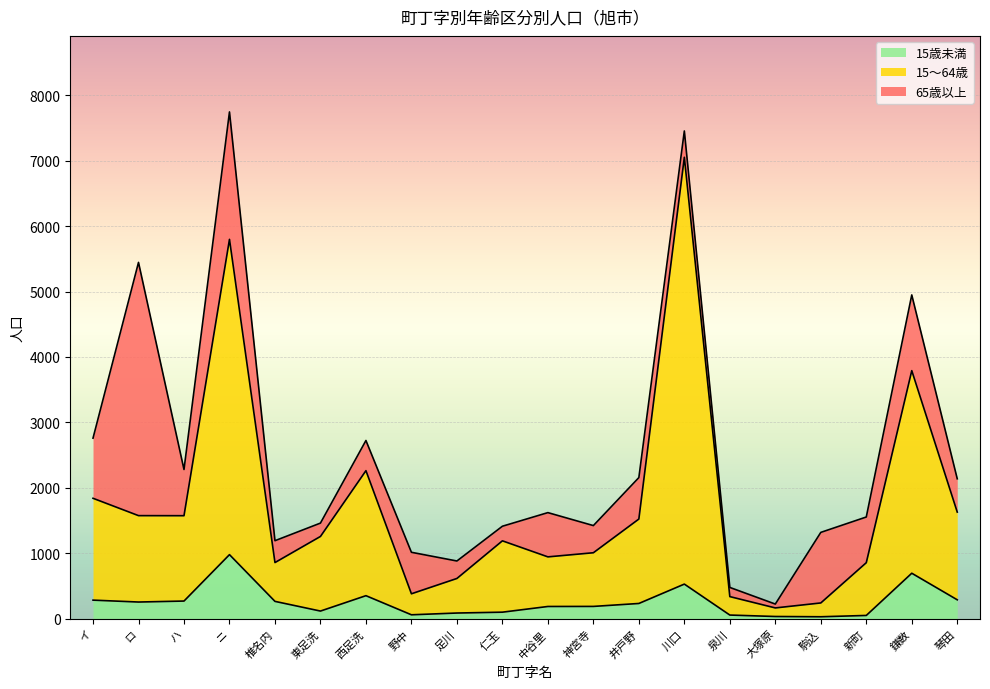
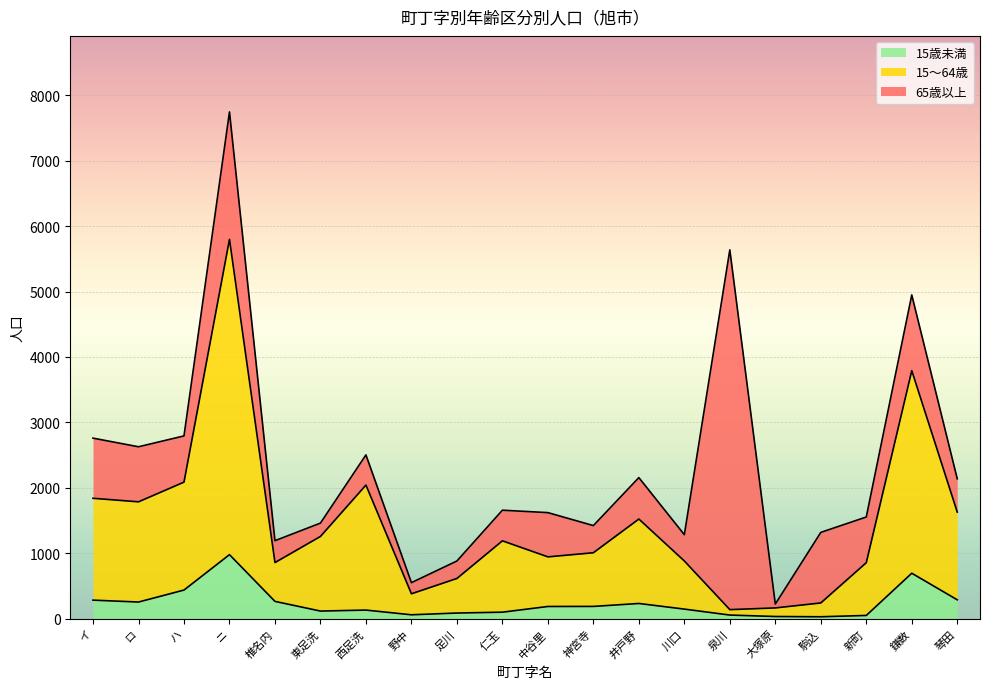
  {
    "15歳未満": {
      "イ": 300,
      "ロ": 300,
-     "ハ": 300,
+     "ハ": 400,
      "ニ": 1000,
      "椎名内": 300,
      "東足洗": 100,
-     "西足洗": 400,
+     "西足洗": 100,
      "野中": 100,
      "足川": 100,
      "仁玉": 100,
      "中谷里": 200,
      "神宮寺": 200,
      "井戸野": 200,
-     "川口": 500,
+     "川口": 100,
      "泉川": 100,
      "大塚原": 0,
      "駒込": 0,
      "新町": 100,
      "鎌数": 700,
      "琴田": 300
    },
    "15～64歳": {
      "イ": 1600,
-     "ロ": 1300,
-     "ハ": 1300,
+     "ロ": 1500,
+     "ハ": 1600,
      "ニ": 4800,
      "椎名内": 600,
      "東足洗": 1100,
      "西足洗": 1900,
      "野中": 300,
      "足川": 500,
      "仁玉": 1100,
      "中谷里": 800,
      "神宮寺": 800,
      "井戸野": 1300,
-     "川口": 6500,
-     "泉川": 300,
+     "川口": 700,
+     "泉川": 100,
      "大塚原": 100,
      "駒込": 200,
      "新町": 800,
      "鎌数": 3100,
      "琴田": 1300
    },
    "65歳以上": {
      "イ": 900,
-     "ロ": 3900,
+     "ロ": 800,
      "ハ": 700,
      "ニ": 1900,
      "椎名内": 300,
      "東足洗": 200,
      "西足洗": 500,
-     "野中": 600,
+     "野中": 200,
      "足川": 300,
-     "仁玉": 200,
+     "仁玉": 500,
      "中谷里": 700,
      "神宮寺": 400,
      "井戸野": 600,
      "川口": 400,
-     "泉川": 100,
+     "泉川": 5500,
      "大塚原": 100,
      "駒込": 1100,
      "新町": 700,
      "鎌数": 1200,
      "琴田": 500
    }
  }
